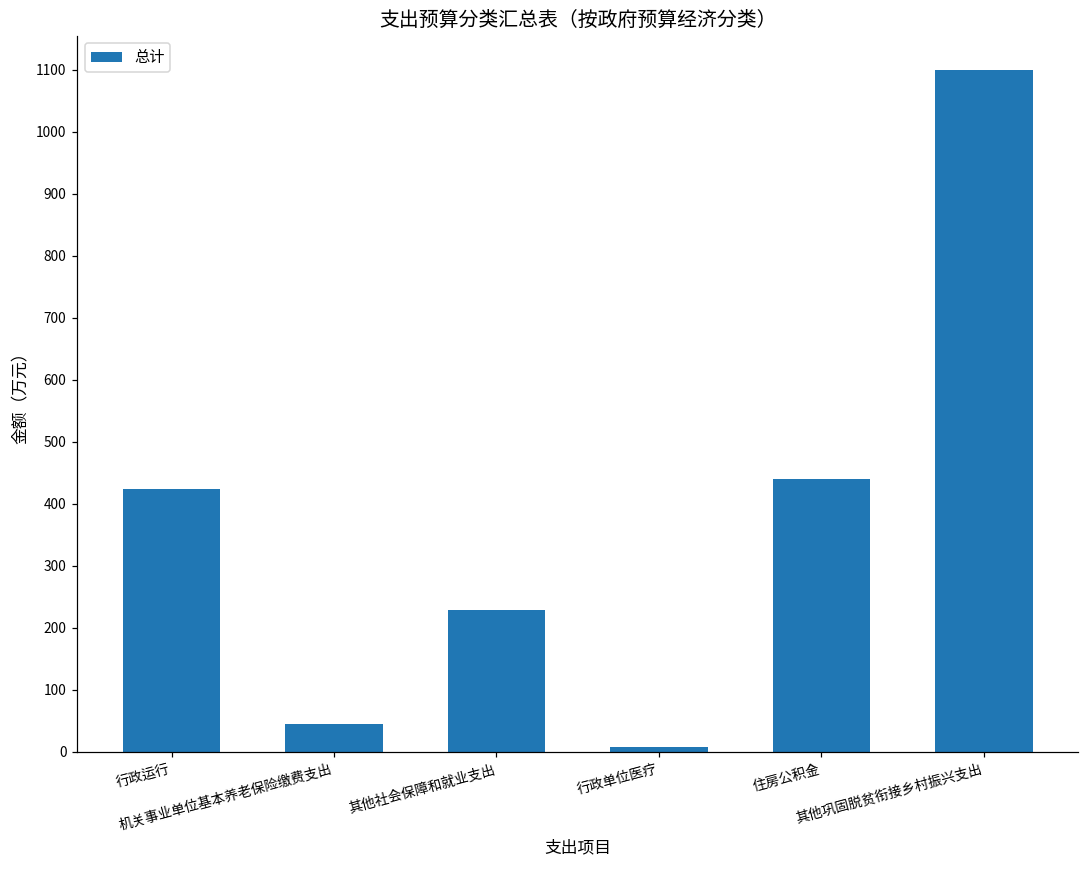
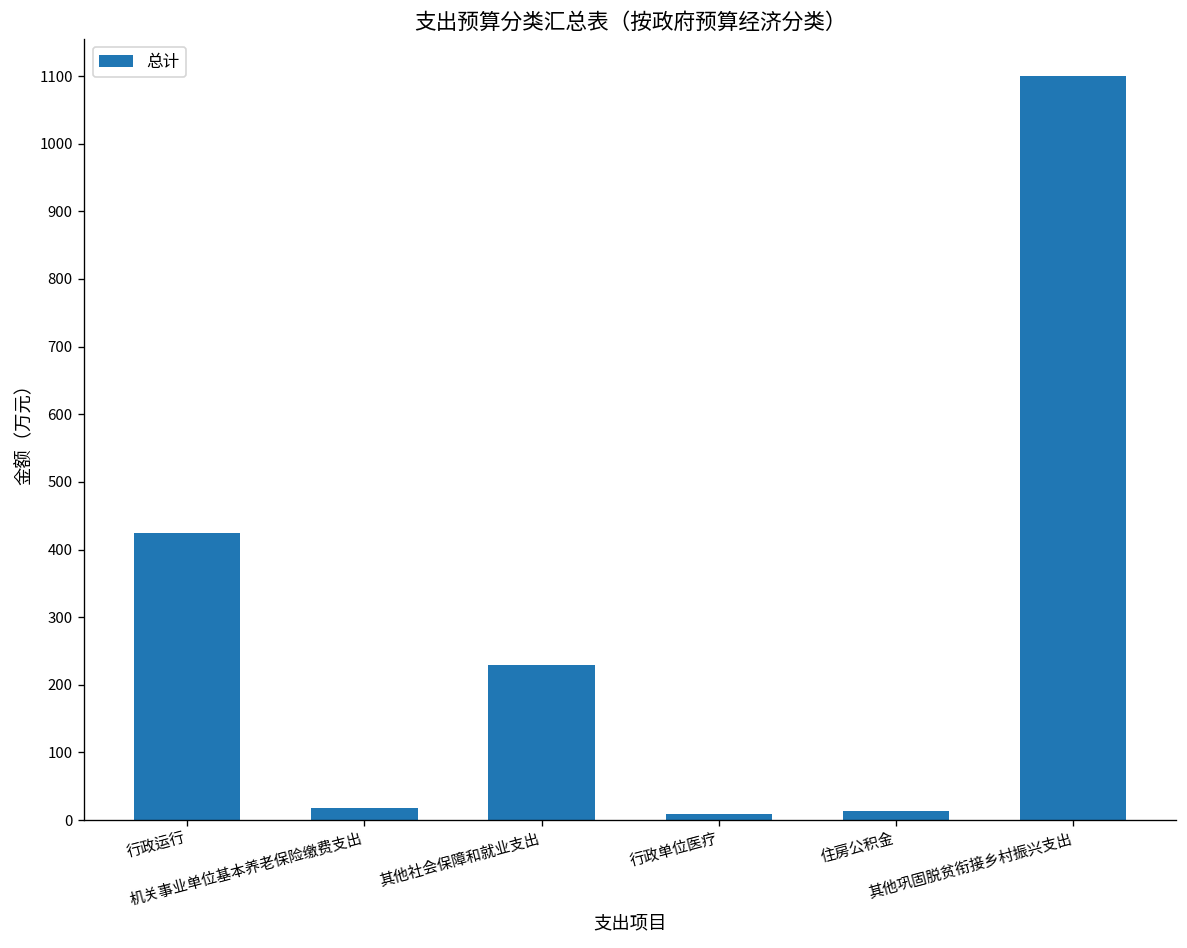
  {
    "行政运行": 420,
-   "机关事业单位基本养老保险缴费支出": 40,
+   "机关事业单位基本养老保险缴费支出": 20,
    "其他社会保障和就业支出": 230,
    "行政单位医疗": 10,
-   "住房公积金": 440,
+   "住房公积金": 10,
    "其他巩固脱贫衔接乡村振兴支出": 1100
  }
